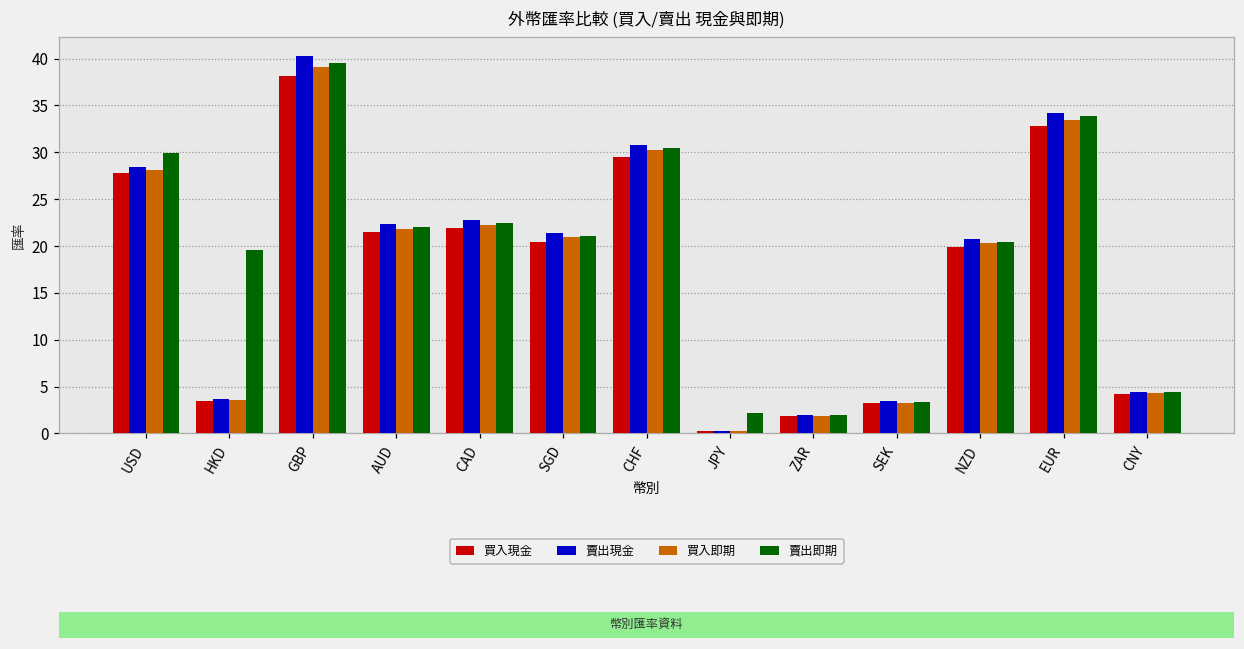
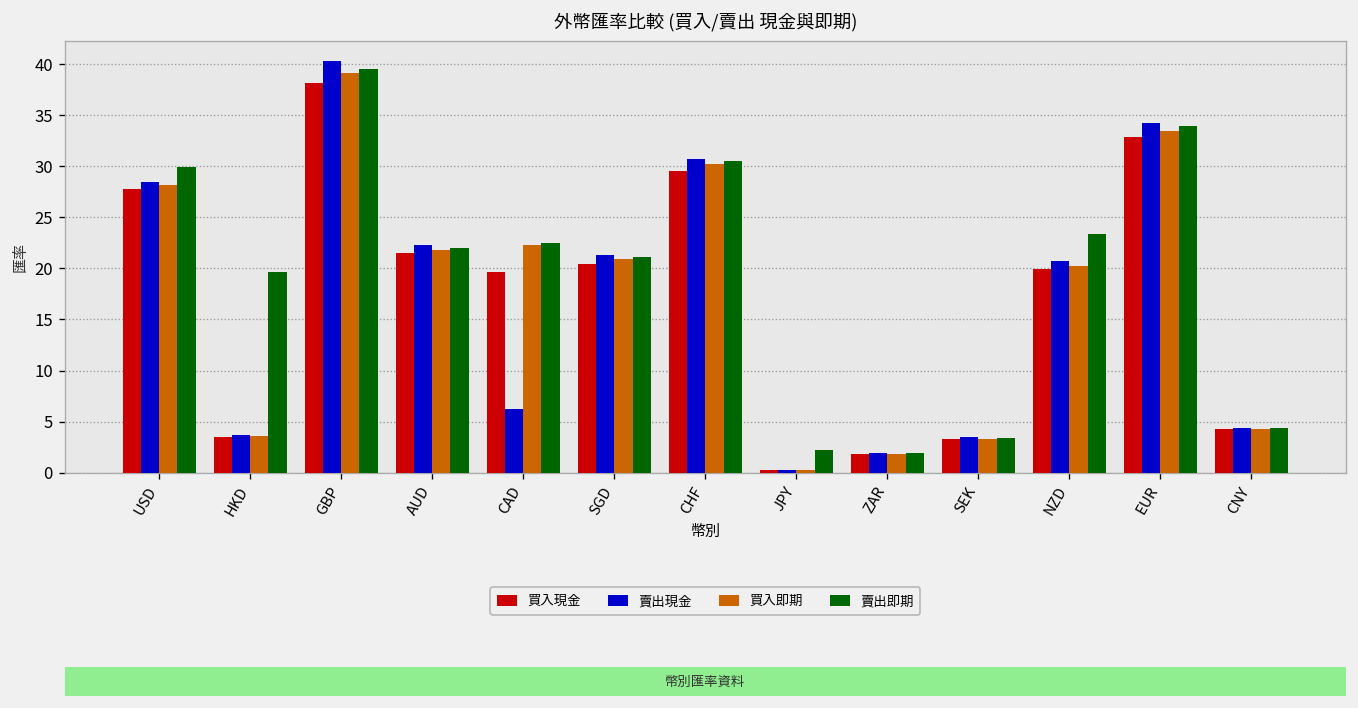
  {
    "買入現金": {
      "USD": 28,
      "HKD": 3,
      "GBP": 38,
      "AUD": 22,
-     "CAD": 22,
+     "CAD": 20,
      "SGD": 20,
      "CHF": 30,
      "ZAR": 2,
      "SEK": 3,
      "NZD": 20,
      "EUR": 33,
      "CNY": 4
    },
    "賣出現金": {
      "USD": 28,
      "HKD": 4,
      "GBP": 40,
      "AUD": 22,
-     "CAD": 23,
+     "CAD": 6,
      "SGD": 21,
      "CHF": 31,
      "ZAR": 2,
      "SEK": 3,
      "NZD": 21,
      "EUR": 34,
      "CNY": 4
    },
    "買入即期": {
      "USD": 28,
      "HKD": 4,
      "GBP": 39,
      "AUD": 22,
      "CAD": 22,
      "SGD": 21,
      "CHF": 30,
      "ZAR": 2,
      "SEK": 3,
      "NZD": 20,
      "EUR": 33,
      "CNY": 4
    },
    "賣出即期": {
      "USD": 30,
      "HKD": 20,
      "GBP": 40,
      "AUD": 22,
      "CAD": 22,
      "SGD": 21,
      "CHF": 30,
      "JPY": 2,
      "ZAR": 2,
      "SEK": 3,
-     "NZD": 20,
+     "NZD": 23,
      "EUR": 34,
      "CNY": 4
    }
  }
